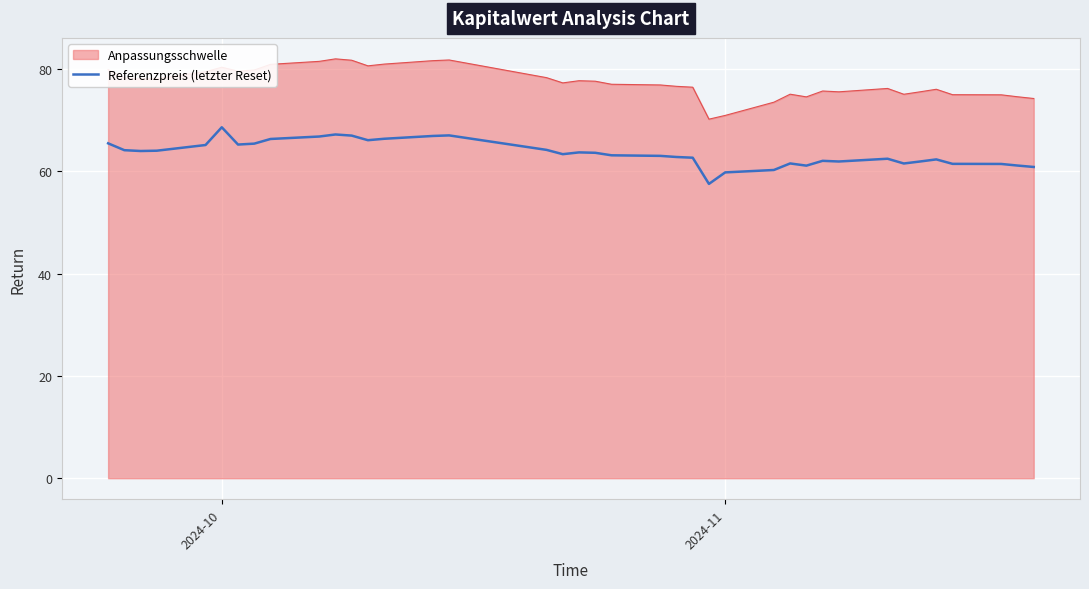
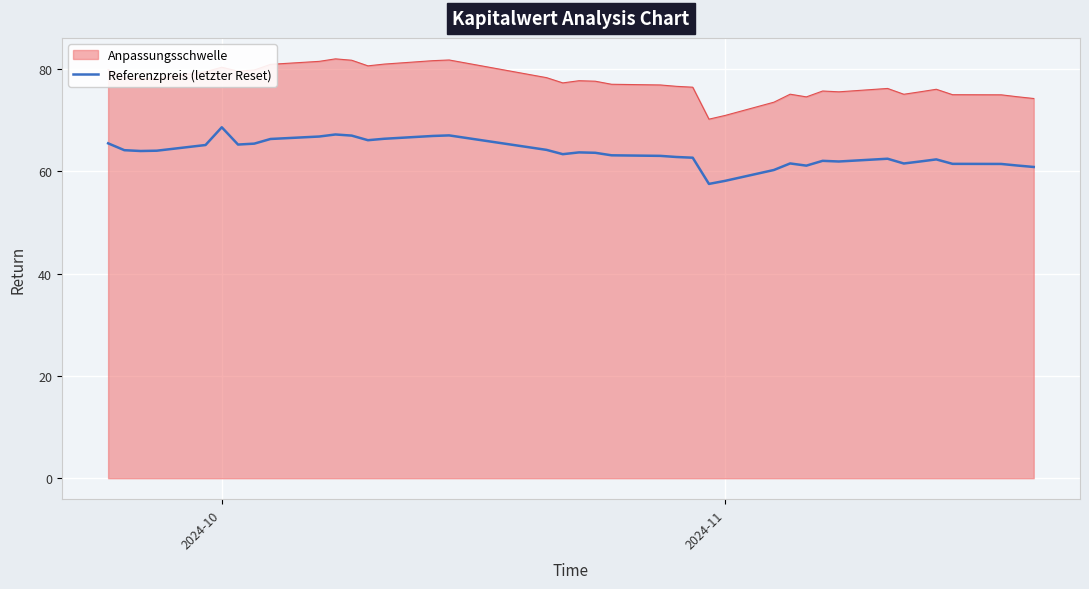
  {
    "Anpassungsschwelle": {
      "2024-11": 71
    },
    "Referenzpreis (letzter Reset)": {
      "2024-10": 69,
-     "2024-11": 60
+     "2024-11": 58
    }
  }
